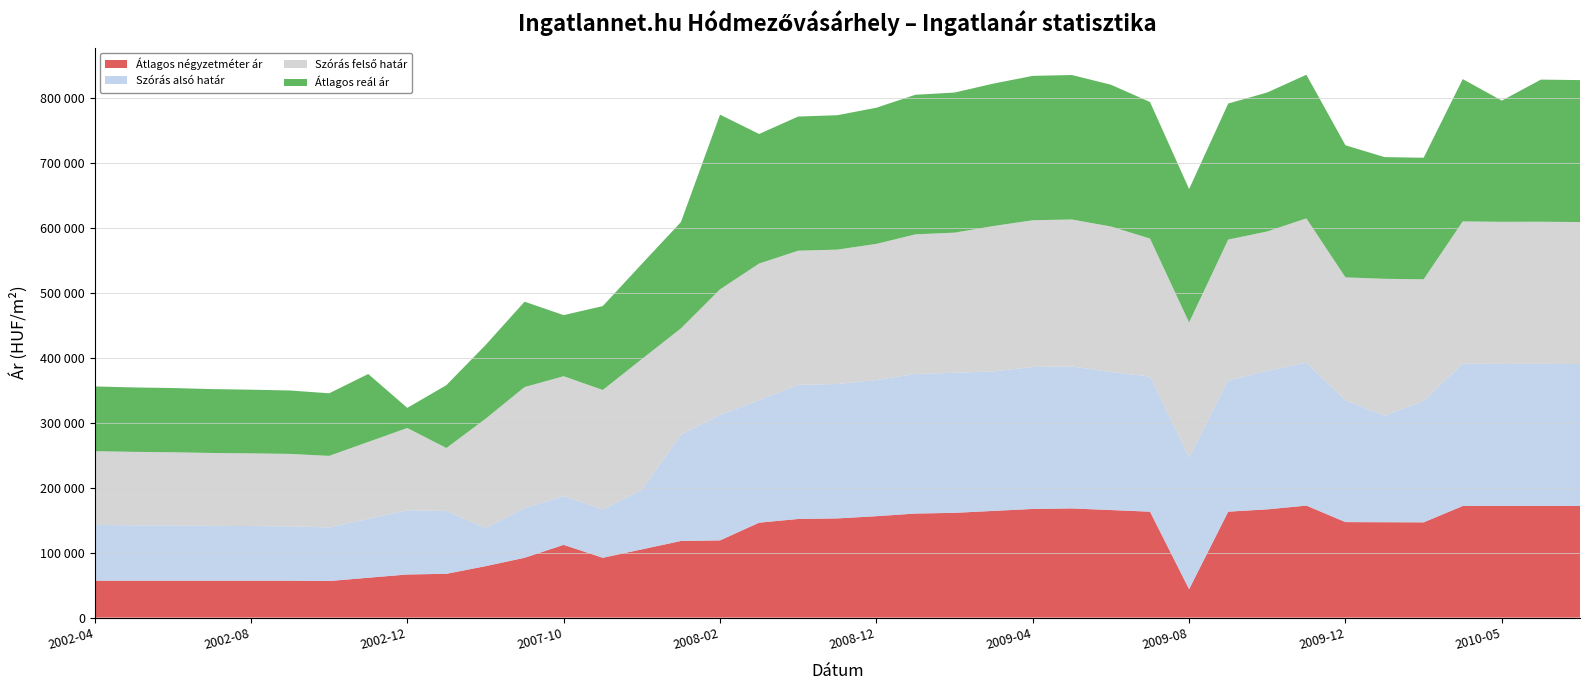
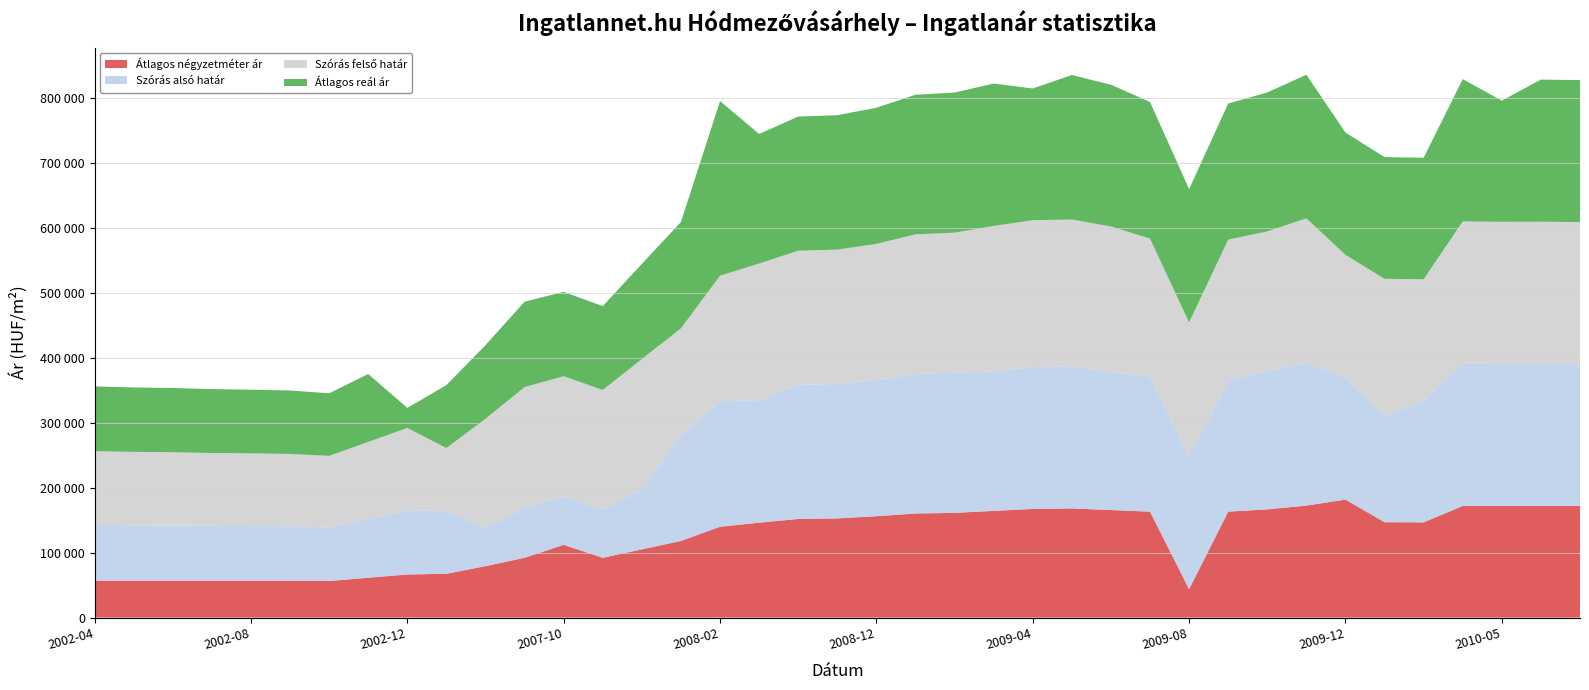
  {
    "Átlagos négyzetméter ár": {
      "2002-04": 60000,
      "2002-08": 60000,
      "2002-12": 70000,
      "2007-10": 110000,
-     "2008-02": 120000,
+     "2008-02": 140000,
      "2008-12": 160000,
      "2009-04": 170000,
      "2009-08": 40000,
-     "2009-12": 150000,
+     "2009-12": 180000,
      "2010-05": 170000
    },
    "Átlagos reál ár": {
      "2002-04": 100000,
      "2002-08": 100000,
      "2002-12": 30000,
-     "2007-10": 90000,
+     "2007-10": 130000,
      "2008-02": 270000,
      "2008-12": 210000,
-     "2009-04": 220000,
+     "2009-04": 200000,
      "2009-08": 210000,
-     "2009-12": 200000,
+     "2009-12": 190000,
      "2010-05": 190000
    }
  }
